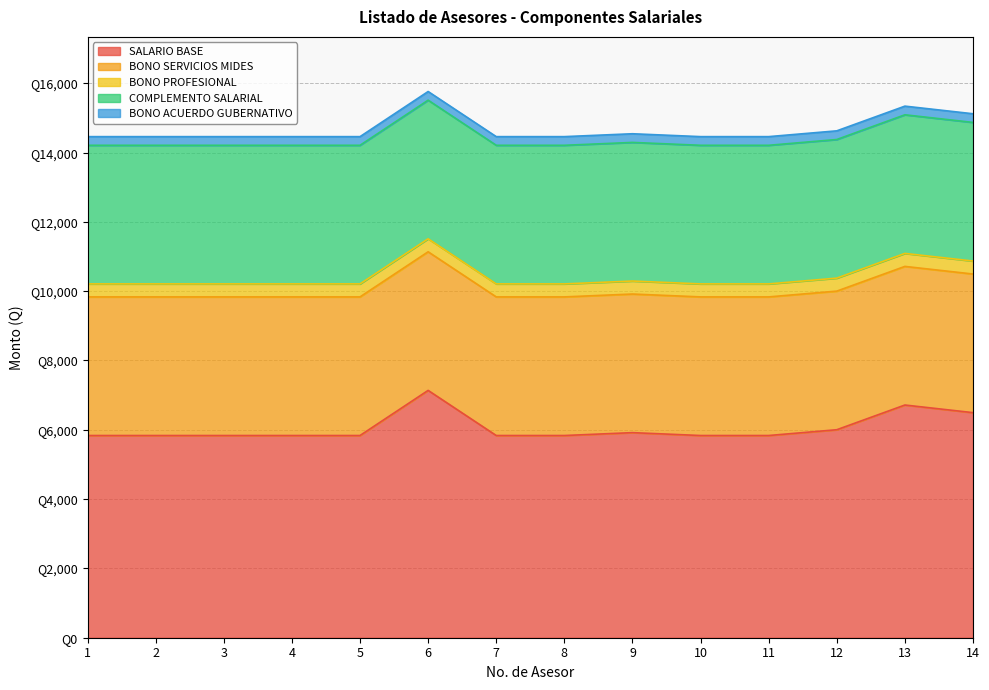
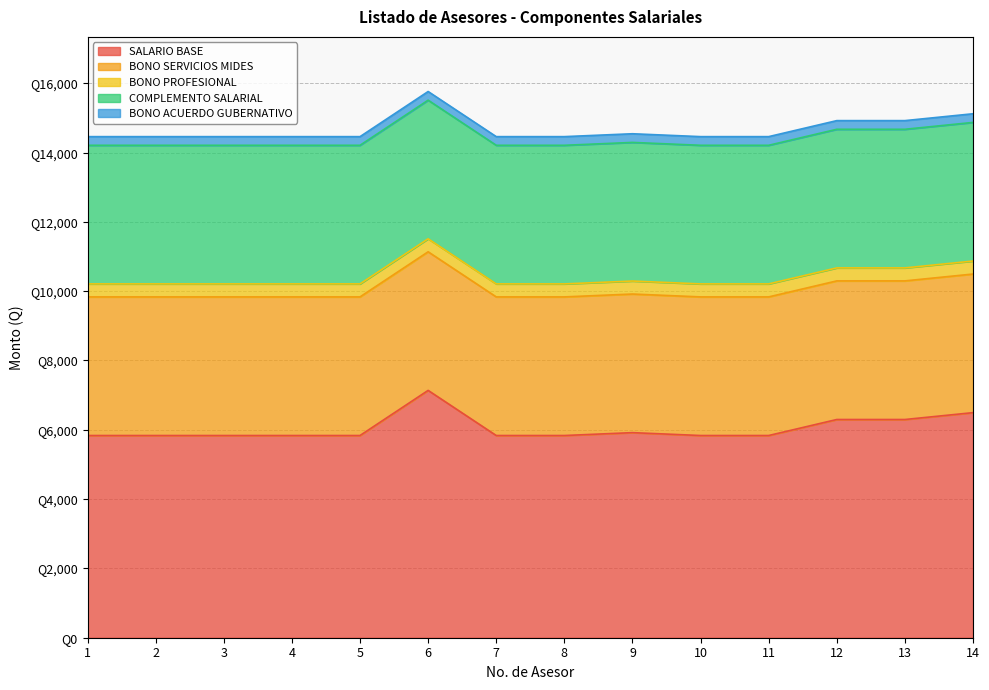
  {
    "SALARIO BASE": {
      "1": "Q5,800",
      "2": "Q5,800",
      "3": "Q5,800",
      "4": "Q5,800",
      "5": "Q5,800",
      "6": "Q7,100",
      "7": "Q5,800",
      "8": "Q5,800",
      "9": "Q5,900",
      "10": "Q5,800",
      "11": "Q5,800",
-     "12": "Q6,000",
-     "13": "Q6,700",
+     "12": "Q6,300",
+     "13": "Q6,300",
      "14": "Q6,500"
    },
    "COMPLEMENTO SALARIAL": {
      "1": "Q4,000",
      "2": "Q4,000",
      "3": "Q4,000",
      "4": "Q4,000",
      "5": "Q4,000",
      "6": "Q4,000",
      "7": "Q4,000",
      "8": "Q4,000",
      "9": "Q4,000",
      "10": "Q4,000",
      "11": "Q4,000",
      "12": "Q4,000",
      "13": "Q4,000",
      "14": "Q4,000"
    },
    "BONO ACUERDO GUBERNATIVO": {
      "1": "Q300",
      "2": "Q300",
      "3": "Q300",
      "4": "Q300",
      "5": "Q300",
      "6": "Q300",
      "7": "Q300",
      "8": "Q300",
      "9": "Q300",
      "10": "Q300",
      "11": "Q300",
      "12": "Q300",
      "13": "Q300",
      "14": "Q300"
    }
  }
